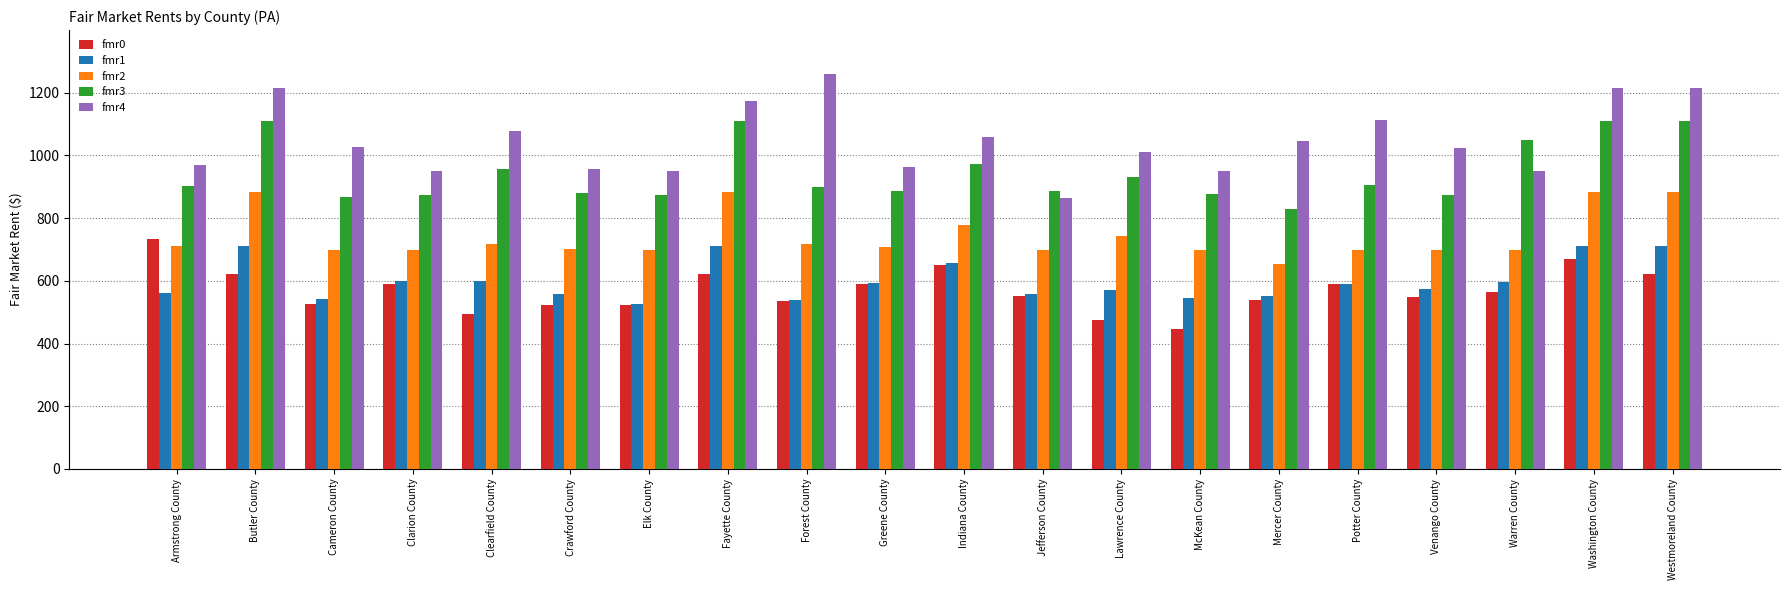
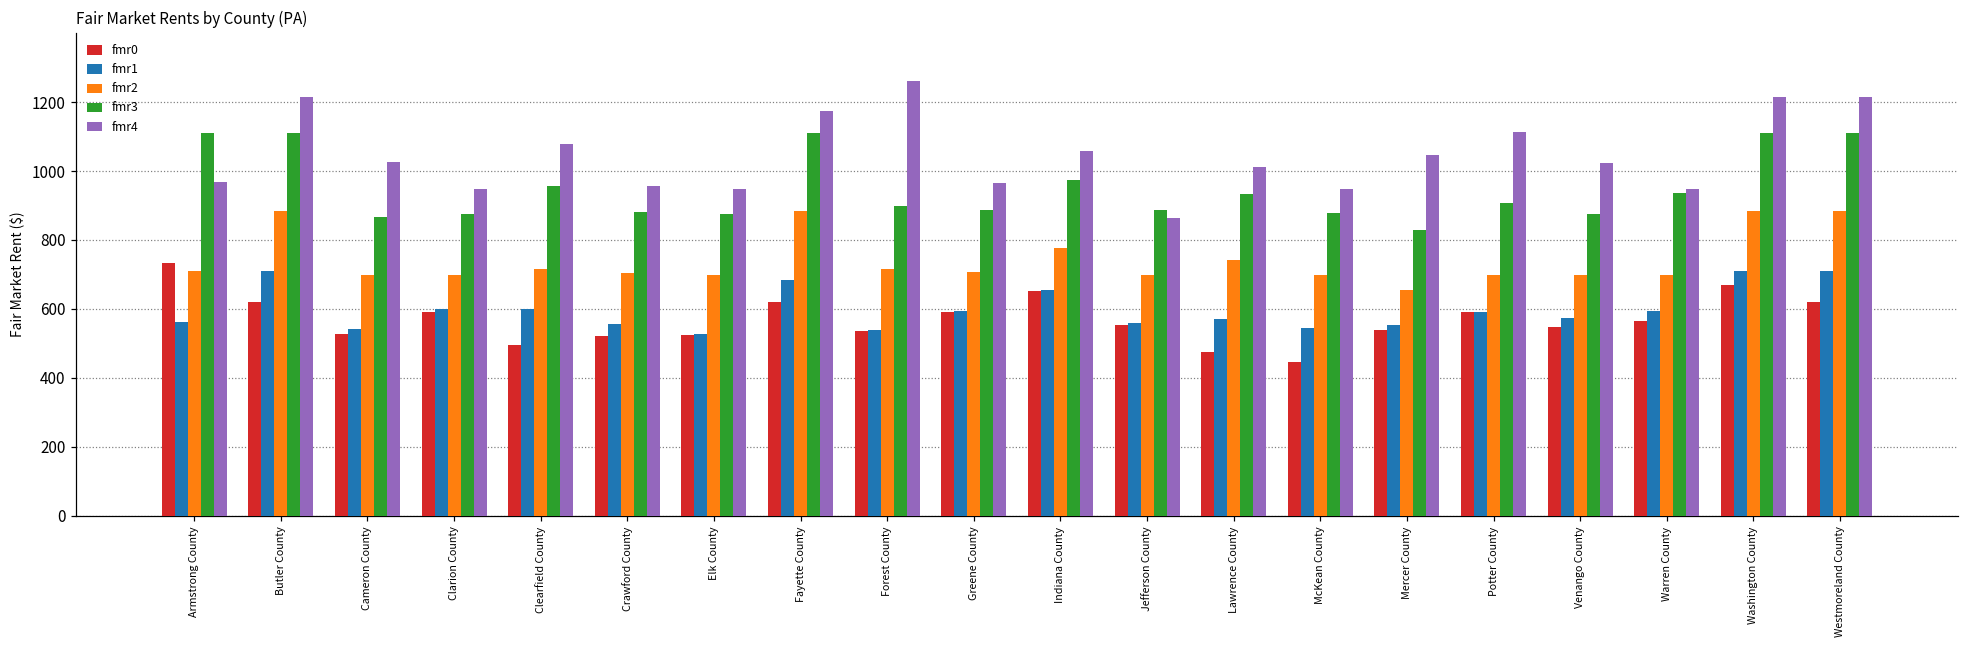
  {
    "fmr0": {
      "Armstrong County": 730,
      "Butler County": 620,
      "Cameron County": 530,
      "Clarion County": 590,
      "Clearfield County": 490,
      "Crawford County": 520,
      "Elk County": 520,
      "Fayette County": 620,
      "Forest County": 540,
      "Greene County": 590,
      "Indiana County": 650,
      "Jefferson County": 550,
      "Lawrence County": 470,
      "McKean County": 450,
      "Mercer County": 540,
      "Potter County": 590,
      "Venango County": 550,
      "Warren County": 570,
      "Washington County": 670,
      "Westmoreland County": 620
    },
    "fmr1": {
      "Armstrong County": 560,
      "Butler County": 710,
      "Cameron County": 540,
      "Clarion County": 600,
      "Clearfield County": 600,
      "Crawford County": 560,
      "Elk County": 530,
-     "Fayette County": 710,
+     "Fayette County": 680,
      "Forest County": 540,
      "Greene County": 590,
      "Indiana County": 660,
      "Jefferson County": 560,
      "Lawrence County": 570,
      "McKean County": 550,
      "Mercer County": 550,
      "Potter County": 590,
      "Venango County": 570,
      "Warren County": 600,
      "Washington County": 710,
      "Westmoreland County": 710
    },
    "fmr2": {
      "Armstrong County": 710,
      "Butler County": 880,
      "Cameron County": 700,
      "Clarion County": 700,
      "Clearfield County": 720,
      "Crawford County": 700,
      "Elk County": 700,
      "Fayette County": 880,
      "Forest County": 720,
      "Greene County": 710,
      "Indiana County": 780,
      "Jefferson County": 700,
      "Lawrence County": 740,
      "McKean County": 700,
      "Mercer County": 660,
      "Potter County": 700,
      "Venango County": 700,
      "Warren County": 700,
      "Washington County": 880,
      "Westmoreland County": 880
    },
    "fmr3": {
-     "Armstrong County": 900,
+     "Armstrong County": 1110,
      "Butler County": 1110,
      "Cameron County": 870,
      "Clarion County": 870,
      "Clearfield County": 960,
      "Crawford County": 880,
      "Elk County": 870,
      "Fayette County": 1110,
      "Forest County": 900,
      "Greene County": 890,
      "Indiana County": 970,
      "Jefferson County": 890,
      "Lawrence County": 930,
      "McKean County": 880,
      "Mercer County": 830,
      "Potter County": 910,
      "Venango County": 870,
-     "Warren County": 1050,
+     "Warren County": 940,
      "Washington County": 1110,
      "Westmoreland County": 1110
    },
    "fmr4": {
      "Armstrong County": 970,
      "Butler County": 1210,
      "Cameron County": 1030,
      "Clarion County": 950,
      "Clearfield County": 1080,
      "Crawford County": 960,
      "Elk County": 950,
      "Fayette County": 1180,
      "Forest County": 1260,
      "Greene County": 960,
      "Indiana County": 1060,
      "Jefferson County": 870,
      "Lawrence County": 1010,
      "McKean County": 950,
      "Mercer County": 1050,
      "Potter County": 1110,
      "Venango County": 1020,
      "Warren County": 950,
      "Washington County": 1210,
      "Westmoreland County": 1210
    }
  }
